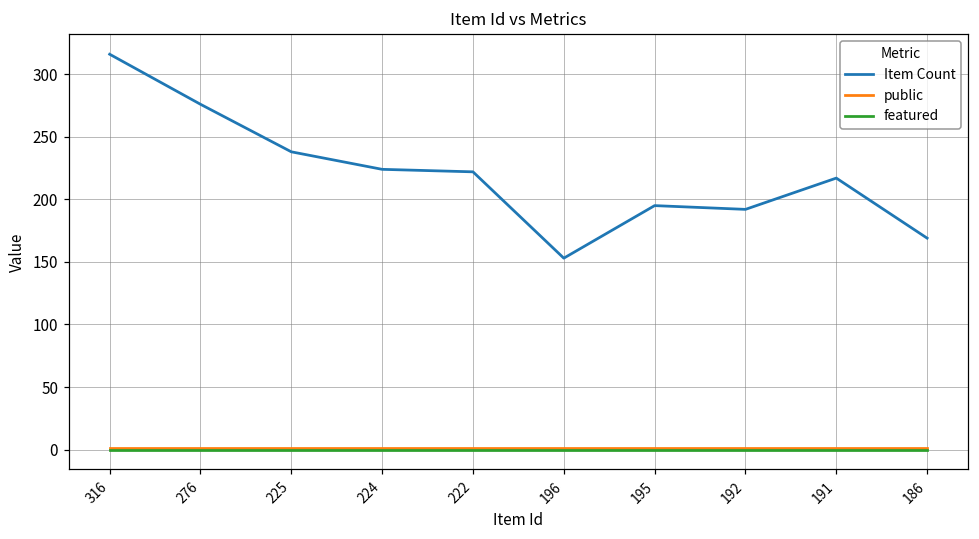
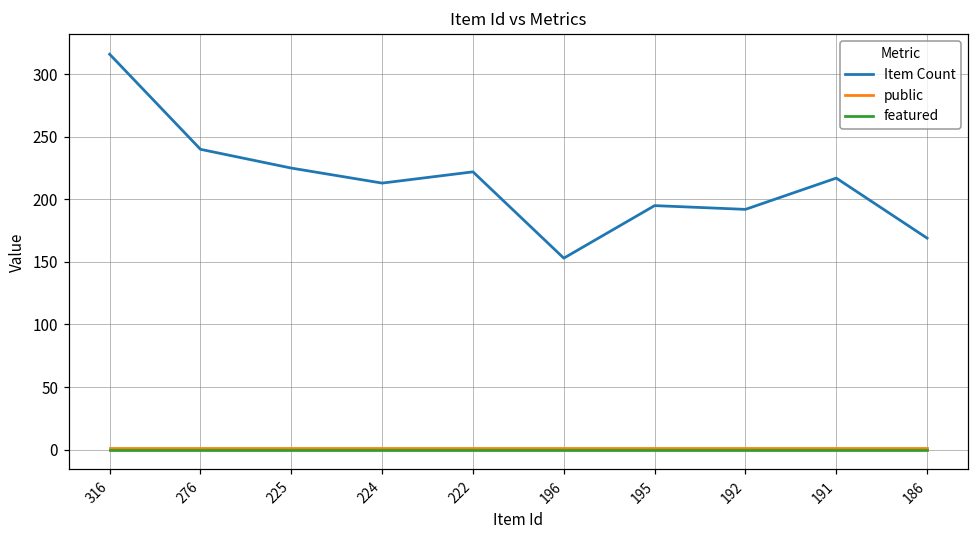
  {
    "Item Count": {
      "316": 316,
-     "276": 276,
-     "225": 238,
-     "224": 224,
+     "276": 240,
+     "225": 225,
+     "224": 213,
      "222": 222,
      "196": 153,
      "195": 195,
      "192": 192,
      "191": 217,
      "186": 169
    }
  }
